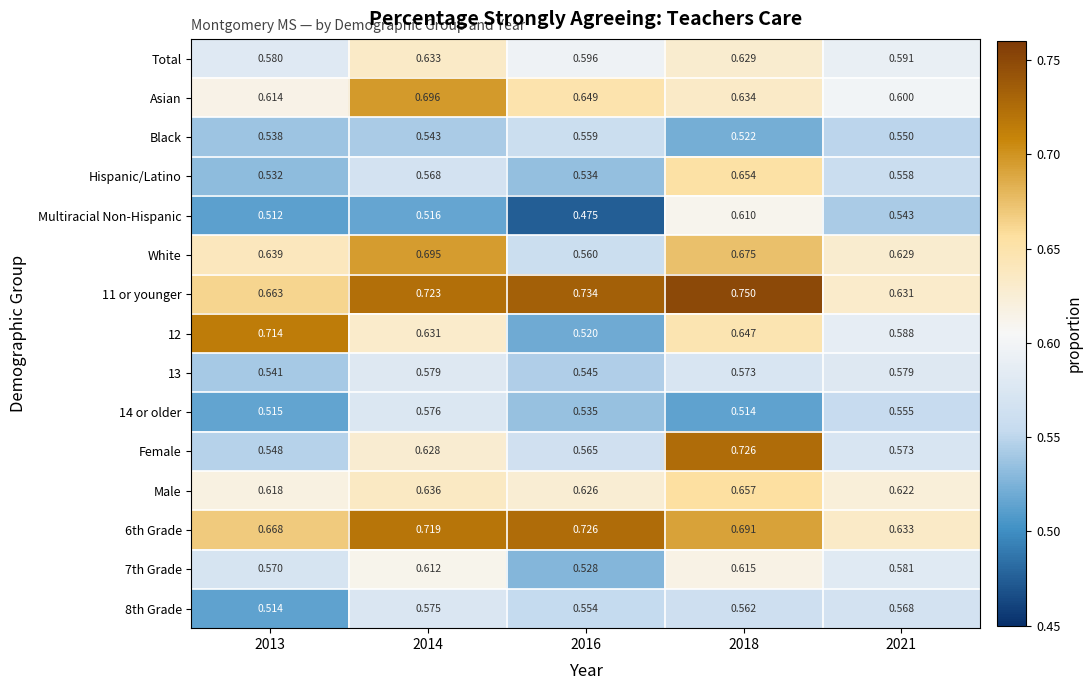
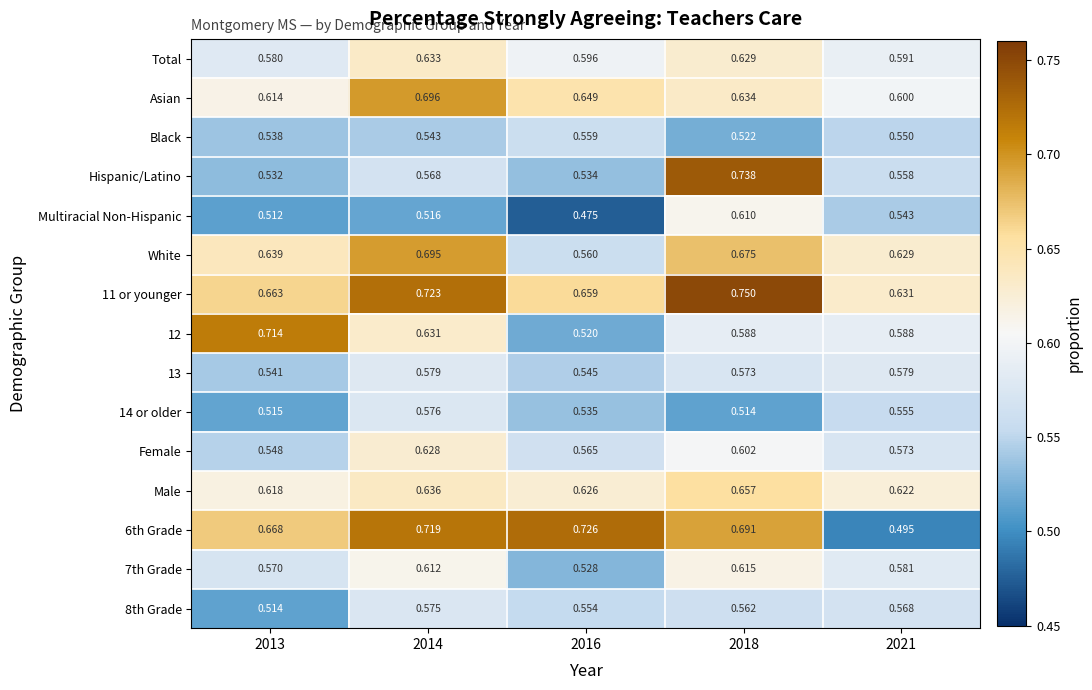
  {
    "Total": {
      "2013": 0.580,
      "2014": 0.633,
      "2016": 0.596,
      "2018": 0.629,
      "2021": 0.591
    },
    "Asian": {
      "2013": 0.614,
      "2014": 0.696,
      "2016": 0.649,
      "2018": 0.634,
      "2021": 0.600
    },
    "Black": {
      "2013": 0.538,
      "2014": 0.543,
      "2016": 0.559,
      "2018": 0.522,
      "2021": 0.550
    },
    "Hispanic/Latino": {
      "2013": 0.532,
      "2014": 0.568,
      "2016": 0.534,
-     "2018": 0.654,
+     "2018": 0.738,
      "2021": 0.558
    },
    "Multiracial Non-Hispanic": {
      "2013": 0.512,
      "2014": 0.516,
      "2016": 0.475,
      "2018": 0.610,
      "2021": 0.543
    },
    "White": {
      "2013": 0.639,
      "2014": 0.695,
      "2016": 0.560,
      "2018": 0.675,
      "2021": 0.629
    },
    "11 or younger": {
      "2013": 0.663,
      "2014": 0.723,
-     "2016": 0.734,
+     "2016": 0.659,
      "2018": 0.750,
      "2021": 0.631
    },
    "12": {
      "2013": 0.714,
      "2014": 0.631,
      "2016": 0.520,
-     "2018": 0.647,
+     "2018": 0.588,
      "2021": 0.588
    },
    "13": {
      "2013": 0.541,
      "2014": 0.579,
      "2016": 0.545,
      "2018": 0.573,
      "2021": 0.579
    },
    "14 or older": {
      "2013": 0.515,
      "2014": 0.576,
      "2016": 0.535,
      "2018": 0.514,
      "2021": 0.555
    },
    "Female": {
      "2013": 0.548,
      "2014": 0.628,
      "2016": 0.565,
-     "2018": 0.726,
+     "2018": 0.602,
      "2021": 0.573
    },
    "Male": {
      "2013": 0.618,
      "2014": 0.636,
      "2016": 0.626,
      "2018": 0.657,
      "2021": 0.622
    },
    "6th Grade": {
      "2013": 0.668,
      "2014": 0.719,
      "2016": 0.726,
      "2018": 0.691,
-     "2021": 0.633
+     "2021": 0.495
    },
    "7th Grade": {
      "2013": 0.570,
      "2014": 0.612,
      "2016": 0.528,
      "2018": 0.615,
      "2021": 0.581
    },
    "8th Grade": {
      "2013": 0.514,
      "2014": 0.575,
      "2016": 0.554,
      "2018": 0.562,
      "2021": 0.568
    }
  }
